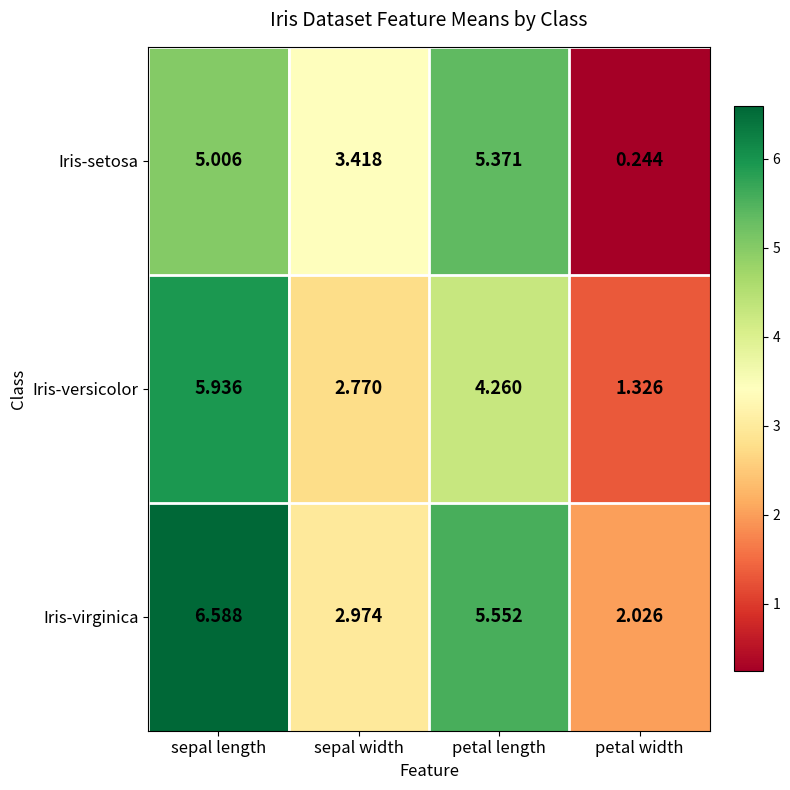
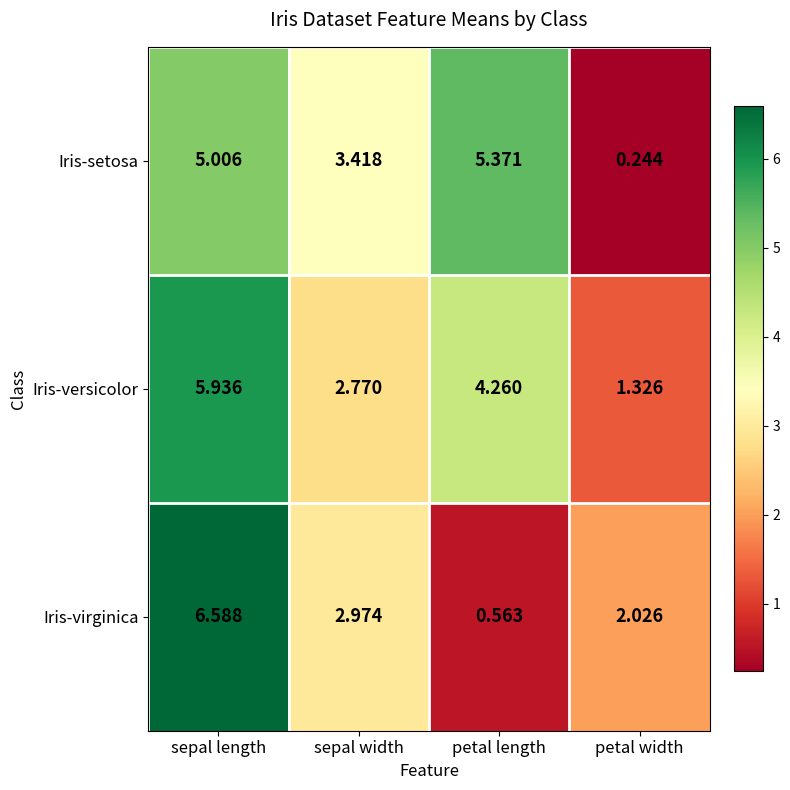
  {
    "Iris-setosa": {
      "sepal length": 5.006,
      "sepal width": 3.418,
      "petal length": 5.371,
      "petal width": 0.244
    },
    "Iris-versicolor": {
      "sepal length": 5.936,
      "sepal width": 2.770,
      "petal length": 4.260,
      "petal width": 1.326
    },
    "Iris-virginica": {
      "sepal length": 6.588,
      "sepal width": 2.974,
-     "petal length": 5.552,
+     "petal length": 0.563,
      "petal width": 2.026
    }
  }
